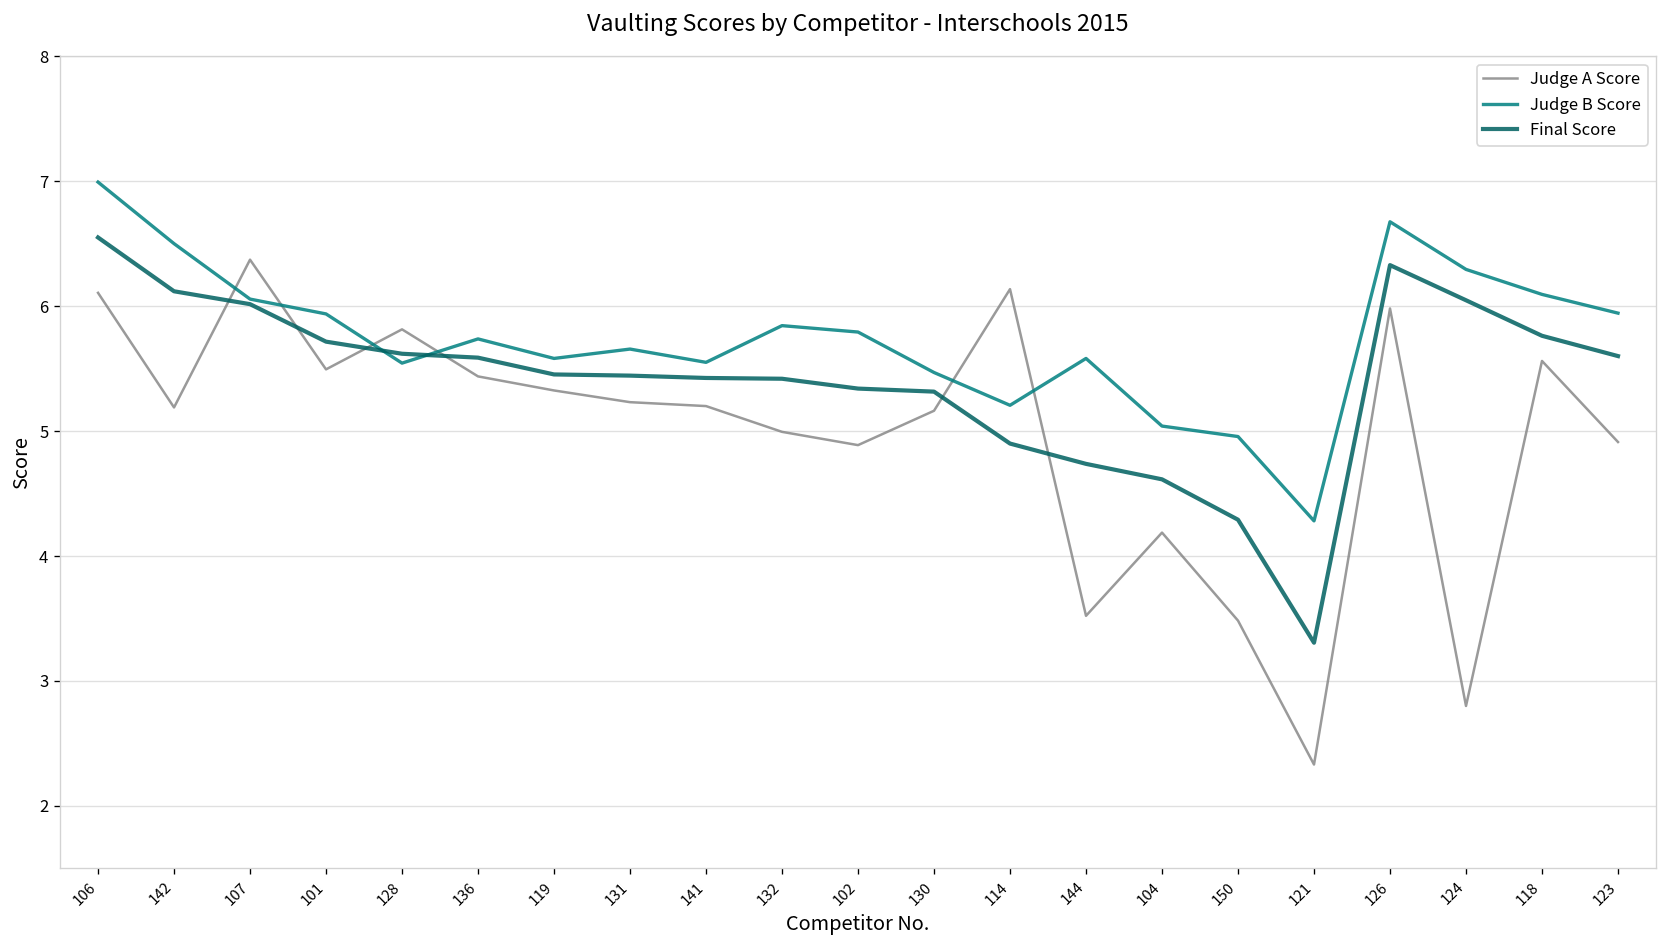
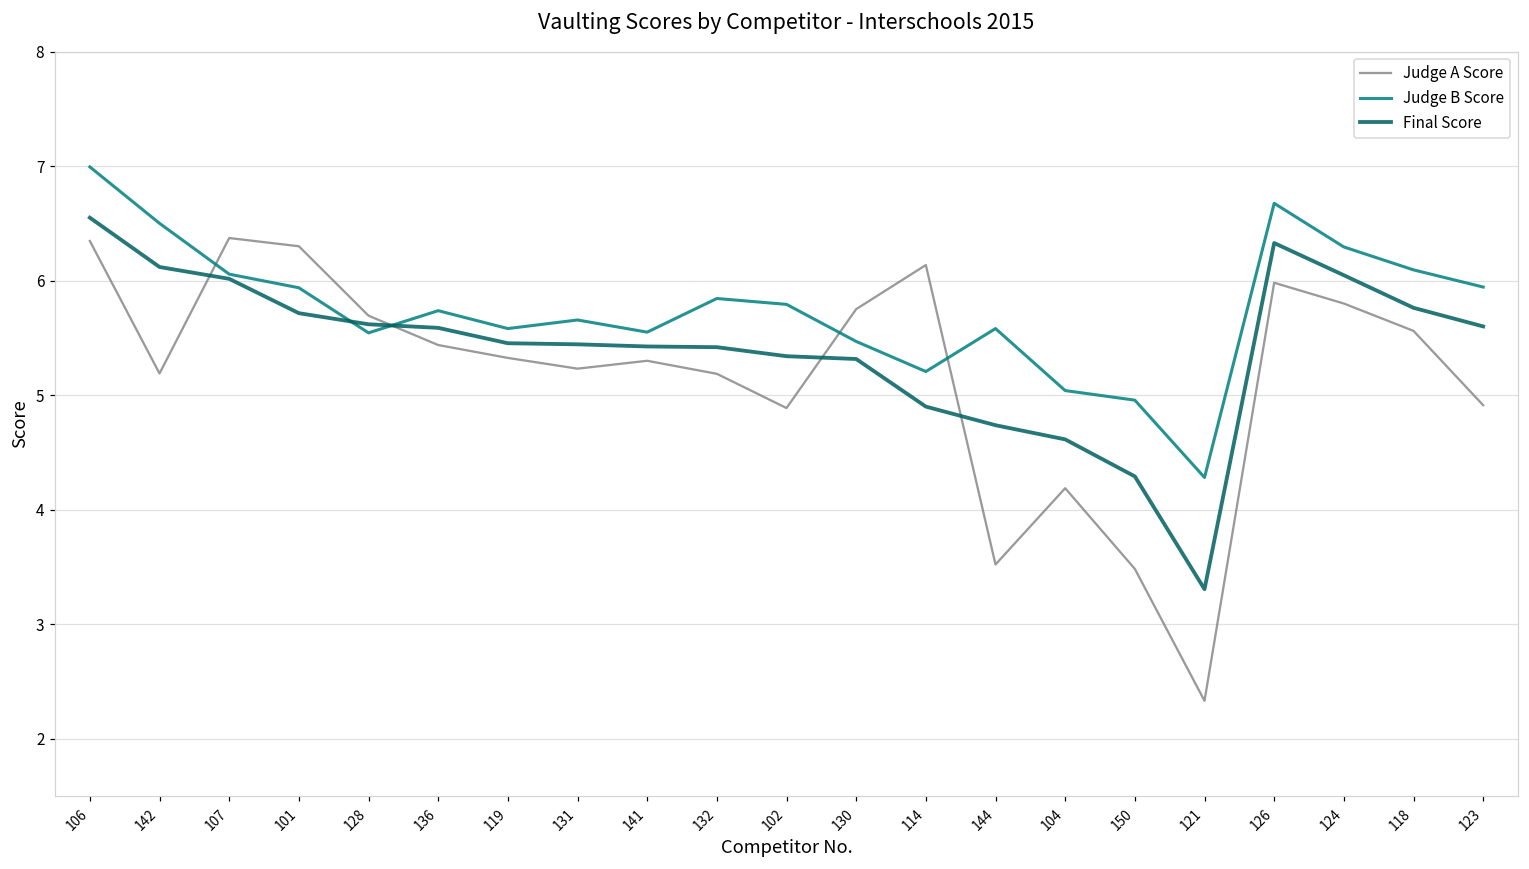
  {
    "Judge A Score": {
-     "106": 6.11,
+     "106": 6.35,
      "142": 5.19,
      "107": 6.37,
-     "101": 5.49,
-     "128": 5.81,
+     "101": 6.30,
+     "128": 5.69,
      "136": 5.44,
      "119": 5.33,
      "131": 5.23,
-     "141": 5.2,
-     "132": 4.99,
+     "141": 5.3,
+     "132": 5.19,
      "102": 4.89,
-     "130": 5.16,
+     "130": 5.75,
      "114": 6.14,
      "144": 3.52,
      "104": 4.19,
      "150": 3.48,
      "121": 2.33,
      "126": 5.98,
-     "124": 2.8,
+     "124": 5.8,
      "118": 5.56,
      "123": 4.91
    }
  }
